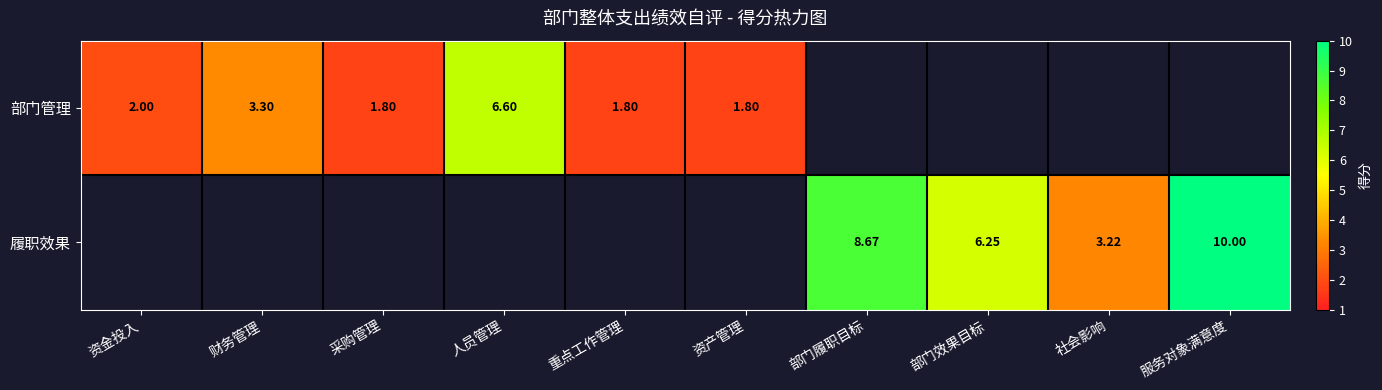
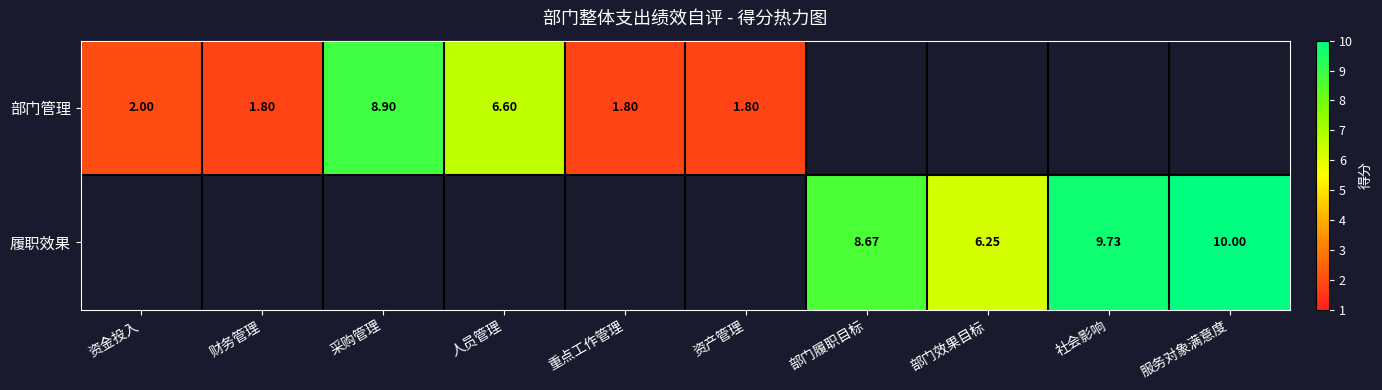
  {
    "部门管理": {
      "资金投入": 2.00,
-     "财务管理": 3.30,
-     "采购管理": 1.80,
+     "财务管理": 1.80,
+     "采购管理": 8.90,
      "人员管理": 6.60,
      "重点工作管理": 1.80,
      "资产管理": 1.80
    },
    "履职效果": {
      "部门履职目标": 8.67,
      "部门效果目标": 6.25,
-     "社会影响": 3.22,
+     "社会影响": 9.73,
      "服务对象满意度": 10.00
    }
  }
